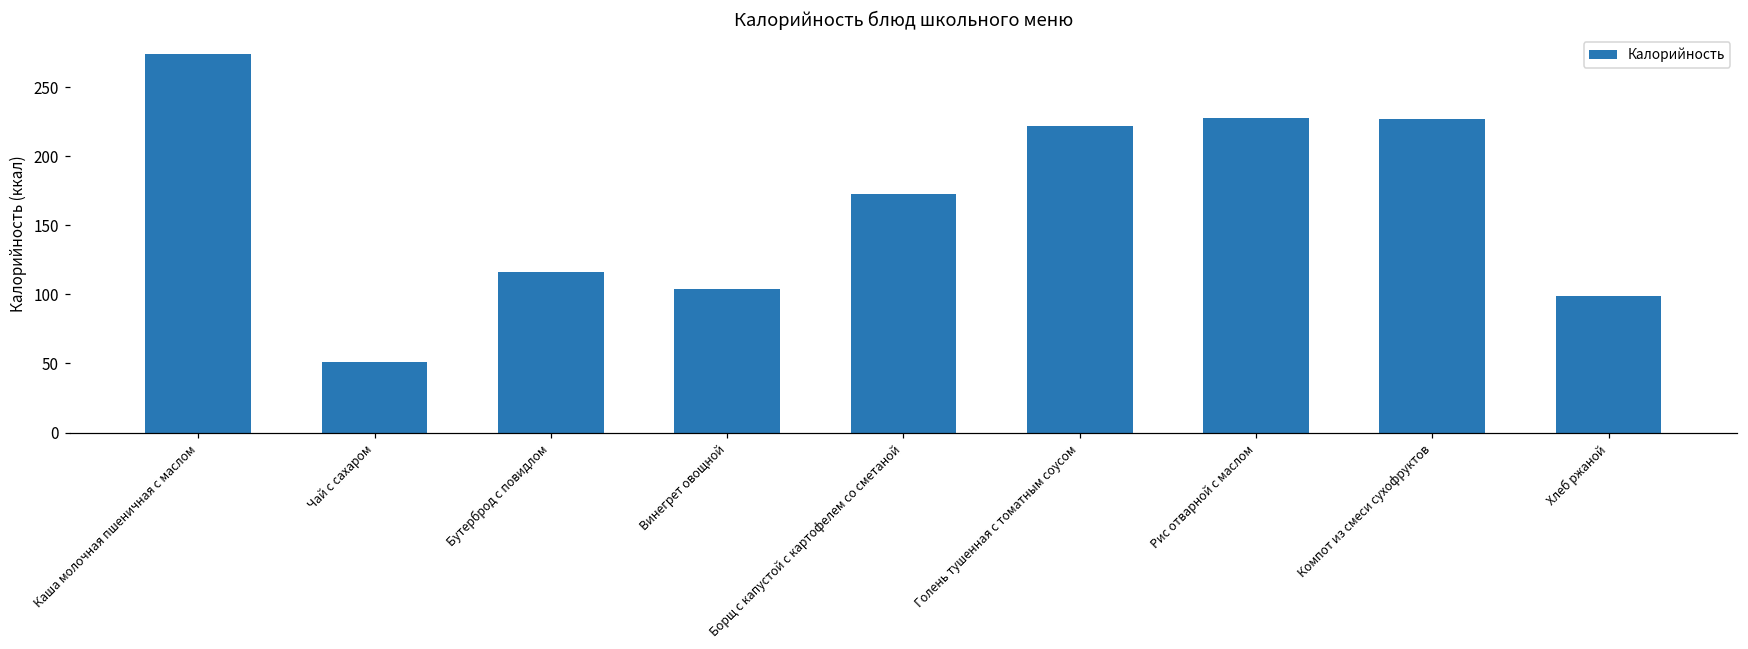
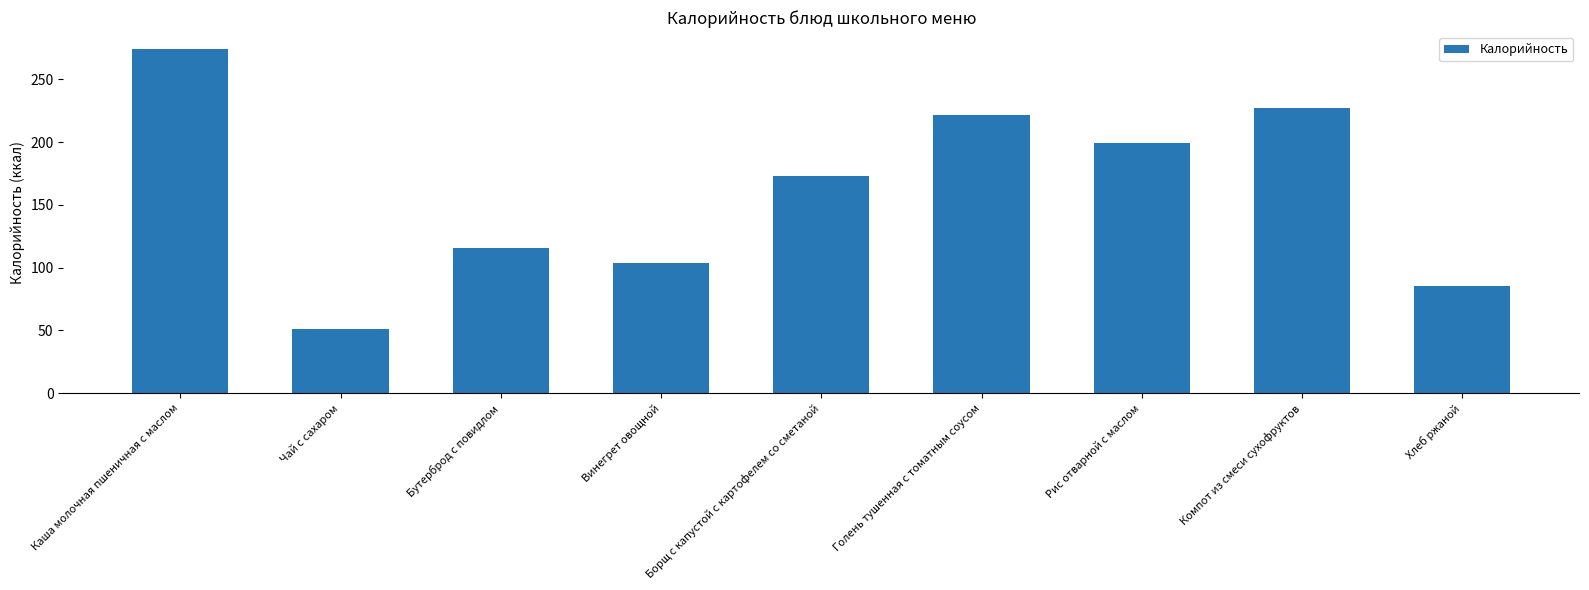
  {
    "Каша молочная пшеничная с маслом": 274,
    "Чай с сахаром": 51,
    "Бутерброд с повидлом": 116,
    "Винегрет овощной": 104,
    "Борщ с капустой с картофелем со сметаной": 173,
    "Голень тушенная с томатным соусом": 222,
-   "Рис отварной с маслом": 228,
+   "Рис отварной с маслом": 199,
    "Компот из смеси сухофруктов": 227,
-   "Хлеб ржаной": 99
+   "Хлеб ржаной": 85
  }
